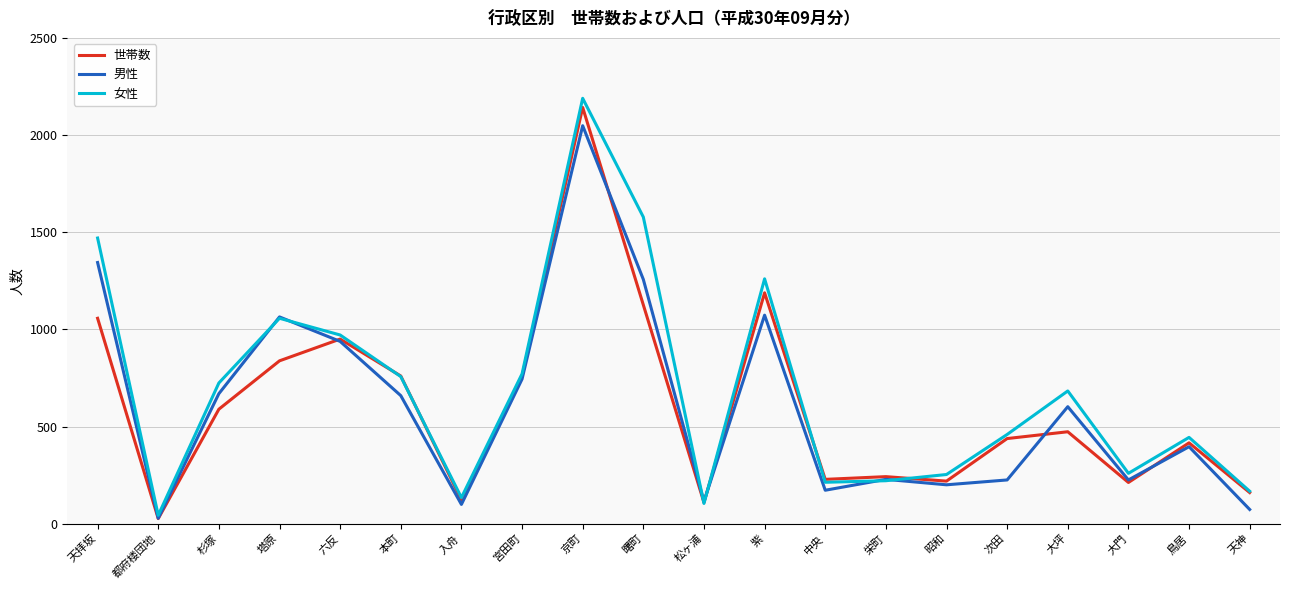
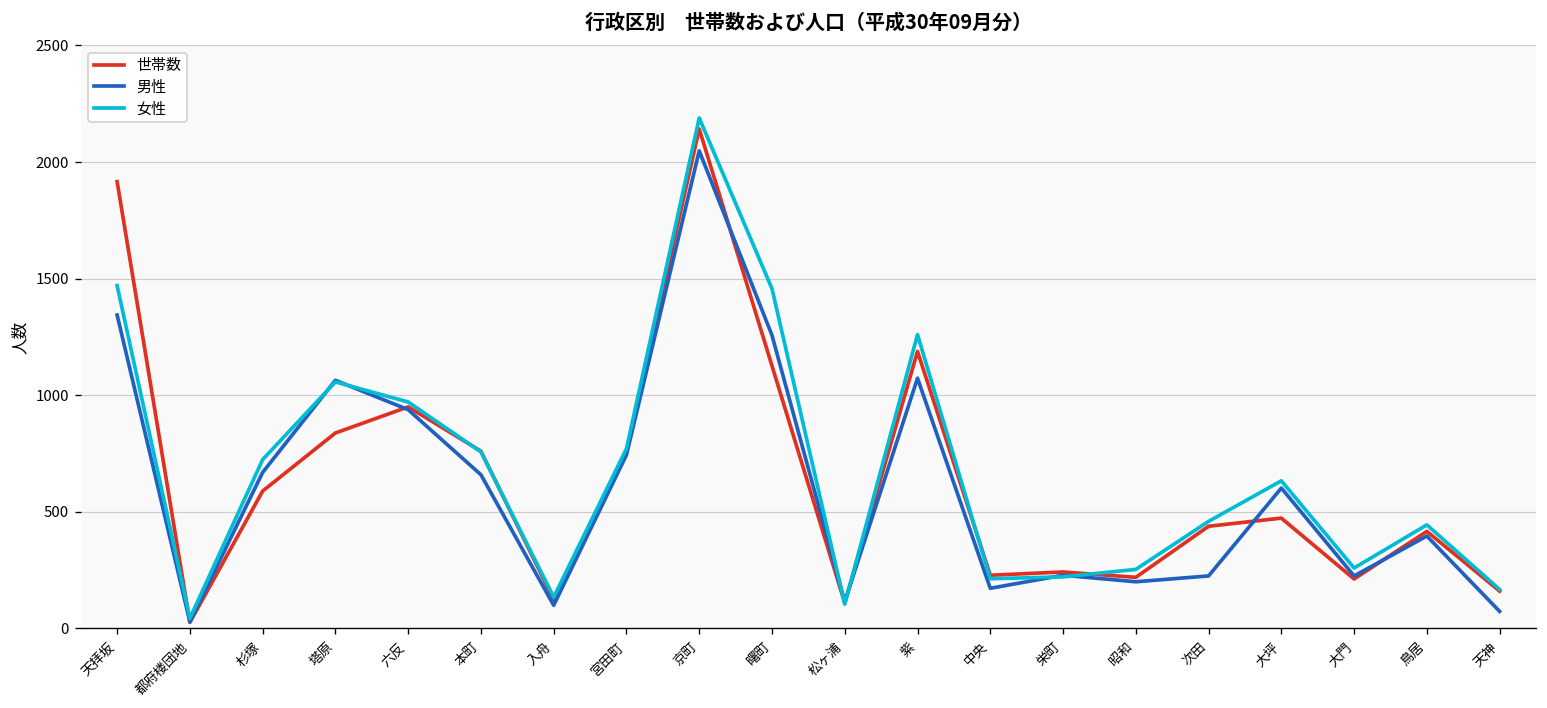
  {
    "世帯数": {
-     "天拝坂": 1060,
+     "天拝坂": 1920,
      "杉塚": 590,
      "塔原": 840,
      "京町": 2140,
      "曙町": 1130,
      "紫": 1190,
      "中央": 230,
      "栄町": 240,
      "昭和": 220,
      "次田": 440,
      "大坪": 470,
      "大門": 210,
      "鳥居": 420
    },
    "男性": {
      "天拝坂": 1340,
      "杉塚": 670,
      "本町": 660,
      "入舟": 100,
      "京町": 2050,
      "曙町": 1260,
      "紫": 1070,
      "中央": 170,
      "昭和": 200,
      "次田": 230,
      "大坪": 600,
      "大門": 230,
      "鳥居": 400,
      "天神": 70
    },
    "女性": {
      "天拝坂": 1470,
      "都府楼団地": 40,
      "杉塚": 720,
      "六反": 970,
      "宮田町": 770,
      "京町": 2190,
-     "曙町": 1580,
+     "曙町": 1460,
      "紫": 1260,
      "中央": 210,
      "昭和": 250,
      "次田": 460,
-     "大坪": 680,
+     "大坪": 630,
      "大門": 260,
      "鳥居": 440
    }
  }
